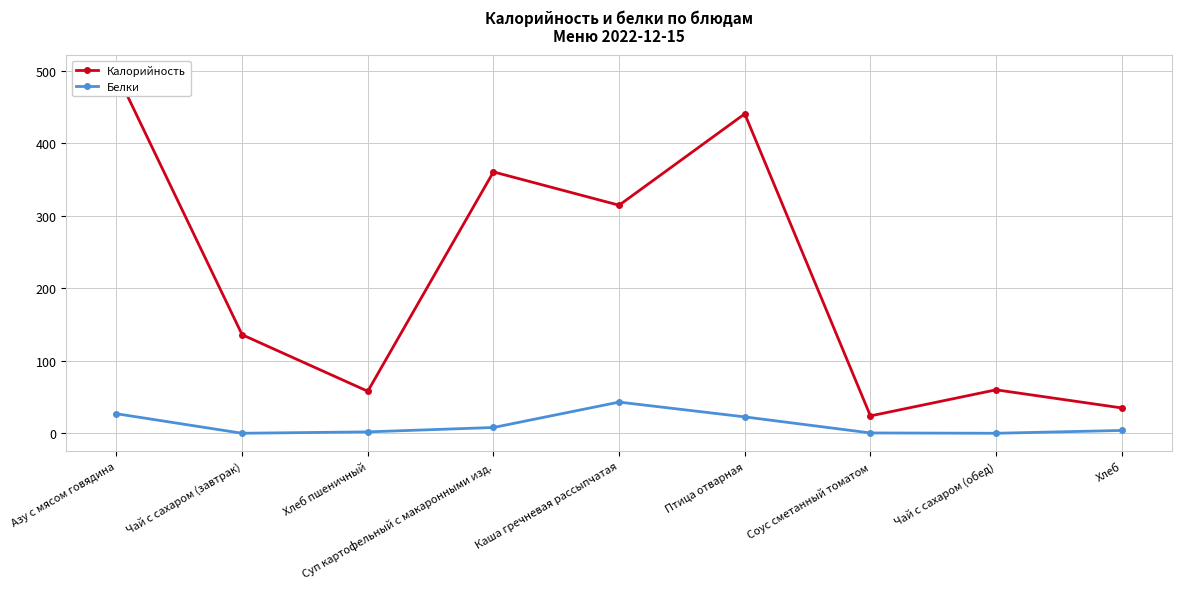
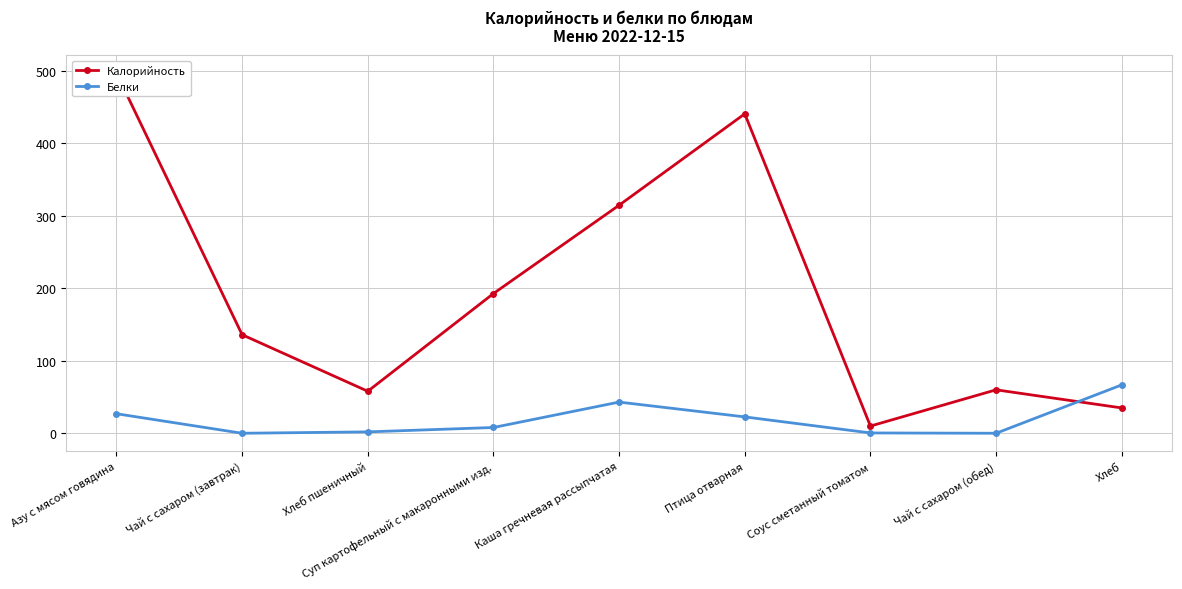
  {
    "Калорийность": {
      "Чай с сахаром (завтрак)": 140,
      "Хлеб пшеничный": 60,
-     "Суп картофельный с макаронными изд.": 360,
+     "Суп картофельный с макаронными изд.": 190,
      "Каша гречневая рассыпчатая": 310,
      "Птица отварная": 440,
-     "Соус сметанный томатом": 20,
+     "Соус сметанный томатом": 10,
      "Чай с сахаром (обед)": 60,
      "Хлеб": 40
    },
    "Белки": {
      "Азу с мясом говядина": 30,
      "Чай с сахаром (завтрак)": 0,
      "Хлеб пшеничный": 0,
      "Суп картофельный с макаронными изд.": 10,
      "Каша гречневая рассыпчатая": 40,
      "Птица отварная": 20,
      "Соус сметанный томатом": 0,
      "Чай с сахаром (обед)": 0,
-     "Хлеб": 0
+     "Хлеб": 70
    }
  }
